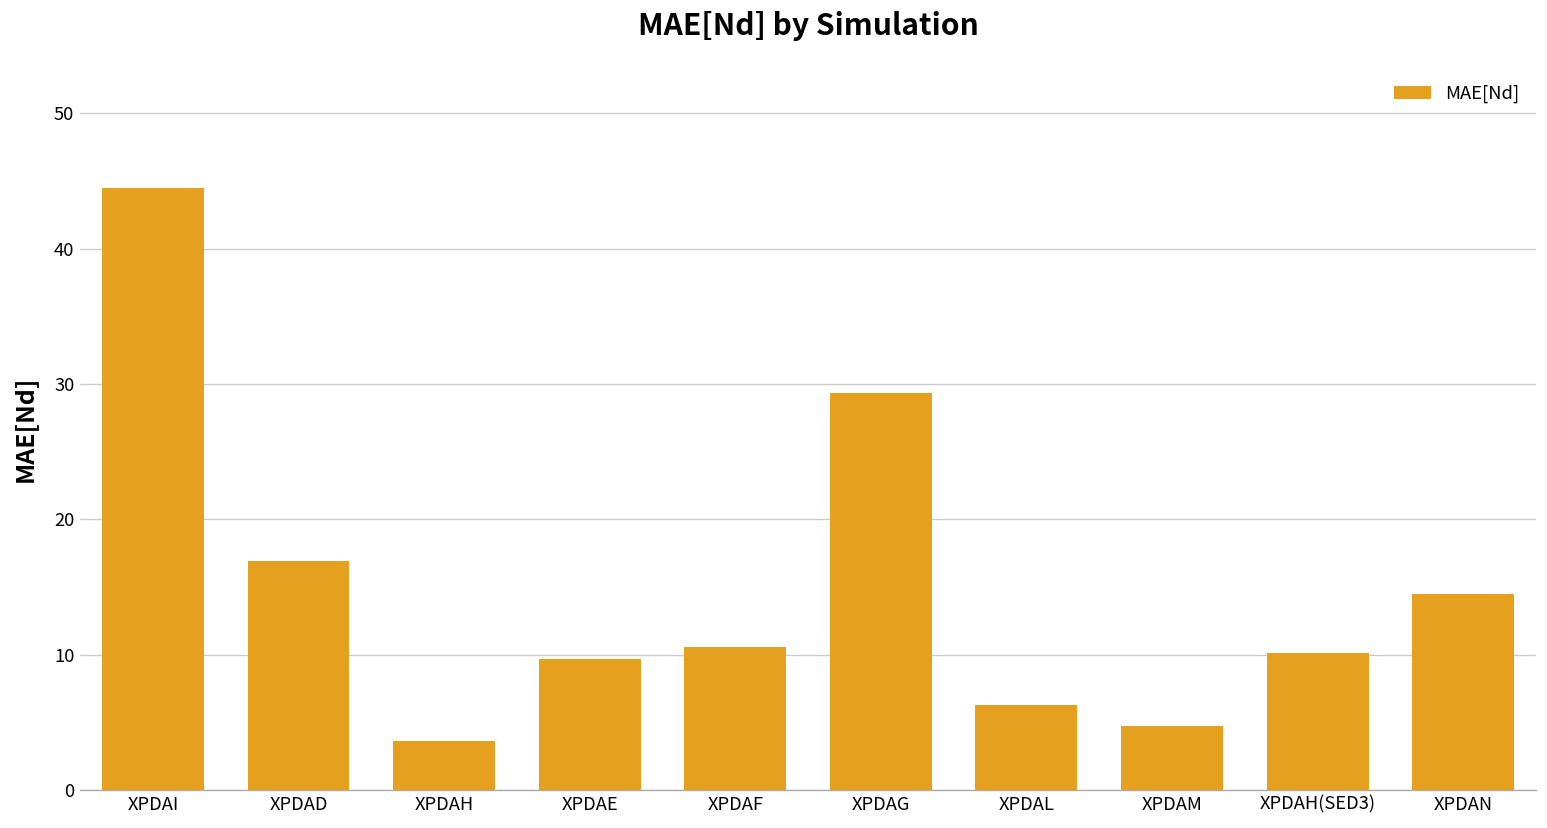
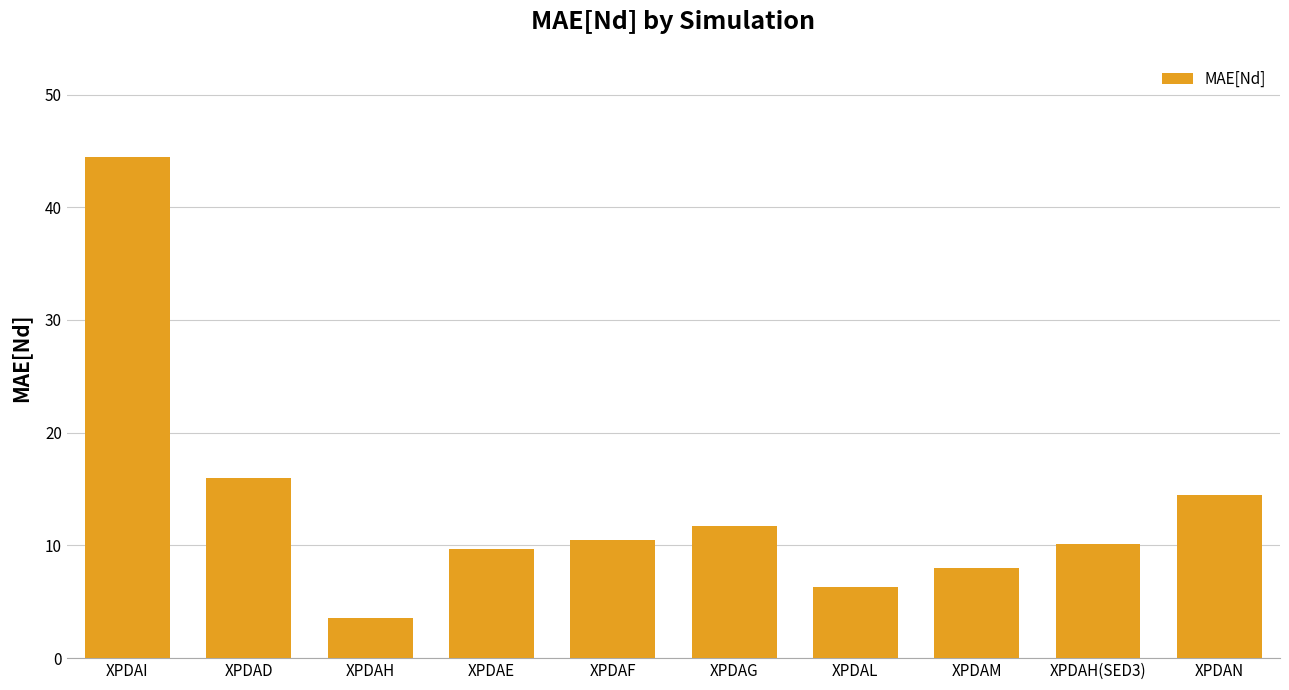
  {
    "XPDAI": 44.5,
-   "XPDAD": 16.9,
+   "XPDAD": 16.0,
    "XPDAH": 3.6,
    "XPDAE": 9.7,
    "XPDAF": 10.5,
-   "XPDAG": 29.3,
+   "XPDAG": 11.7,
    "XPDAL": 6.3,
-   "XPDAM": 4.8,
+   "XPDAM": 8.0,
    "XPDAH(SED3)": 10.1,
    "XPDAN": 14.5
  }
